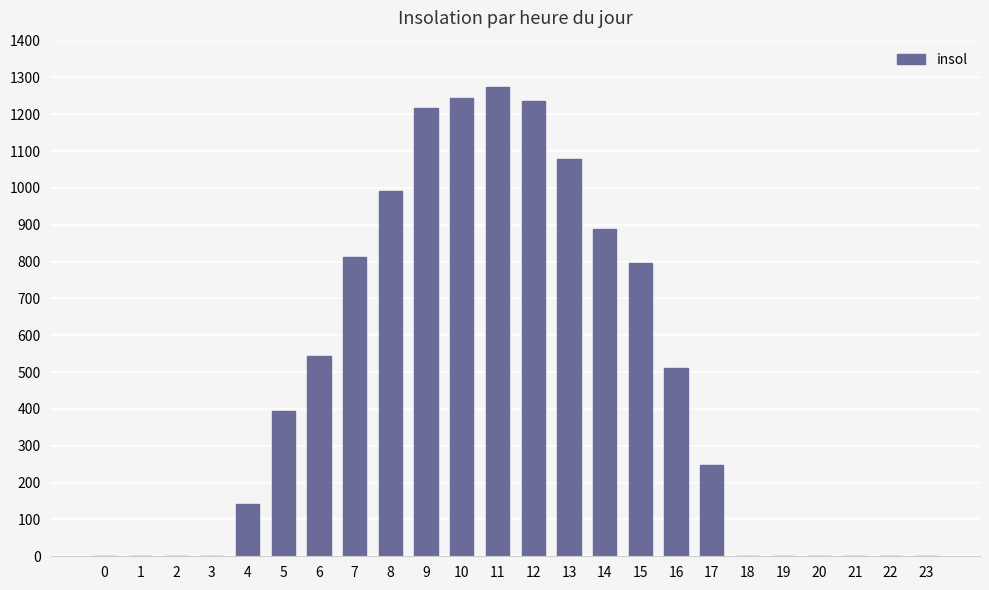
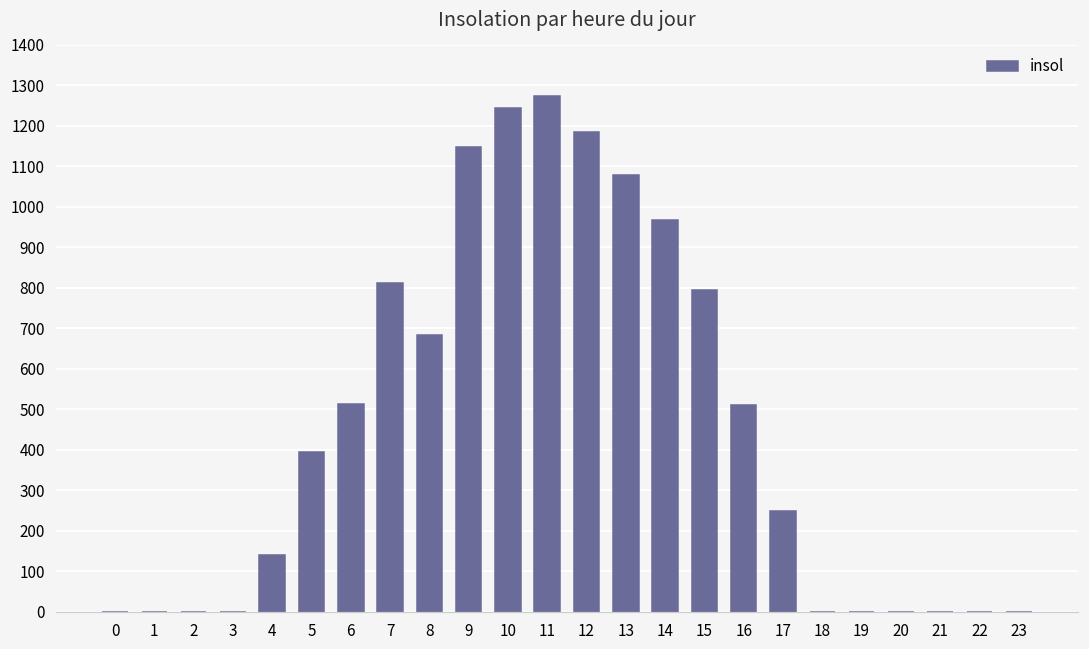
  {
    "0": 0,
    "1": 0,
    "2": 0,
    "3": 0,
    "4": 140,
    "5": 400,
-   "6": 540,
+   "6": 510,
    "7": 810,
-   "8": 990,
-   "9": 1220,
+   "8": 680,
+   "9": 1150,
    "10": 1240,
    "11": 1270,
-   "12": 1240,
+   "12": 1180,
    "13": 1080,
-   "14": 890,
+   "14": 970,
    "15": 800,
    "16": 510,
    "17": 250,
    "18": 0,
    "19": 0,
    "20": 0,
    "21": 0,
    "22": 0,
    "23": 0
  }
